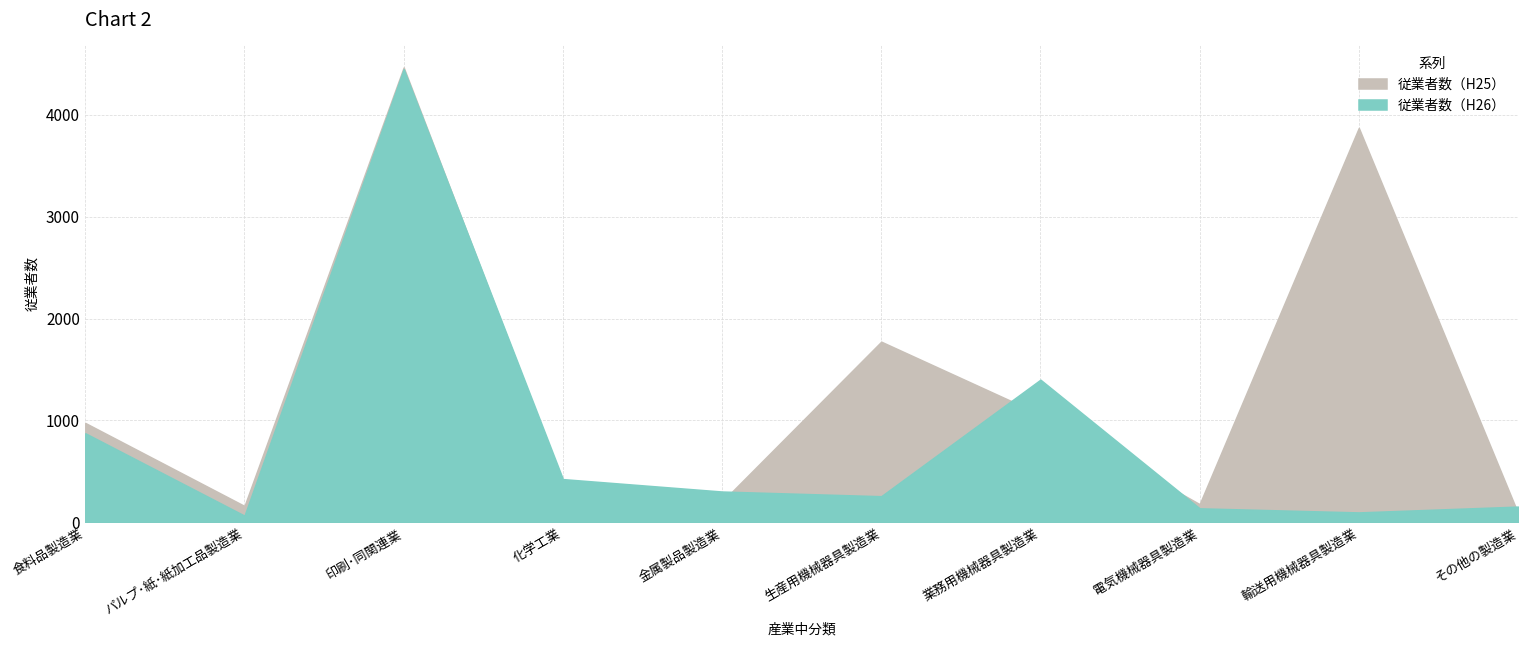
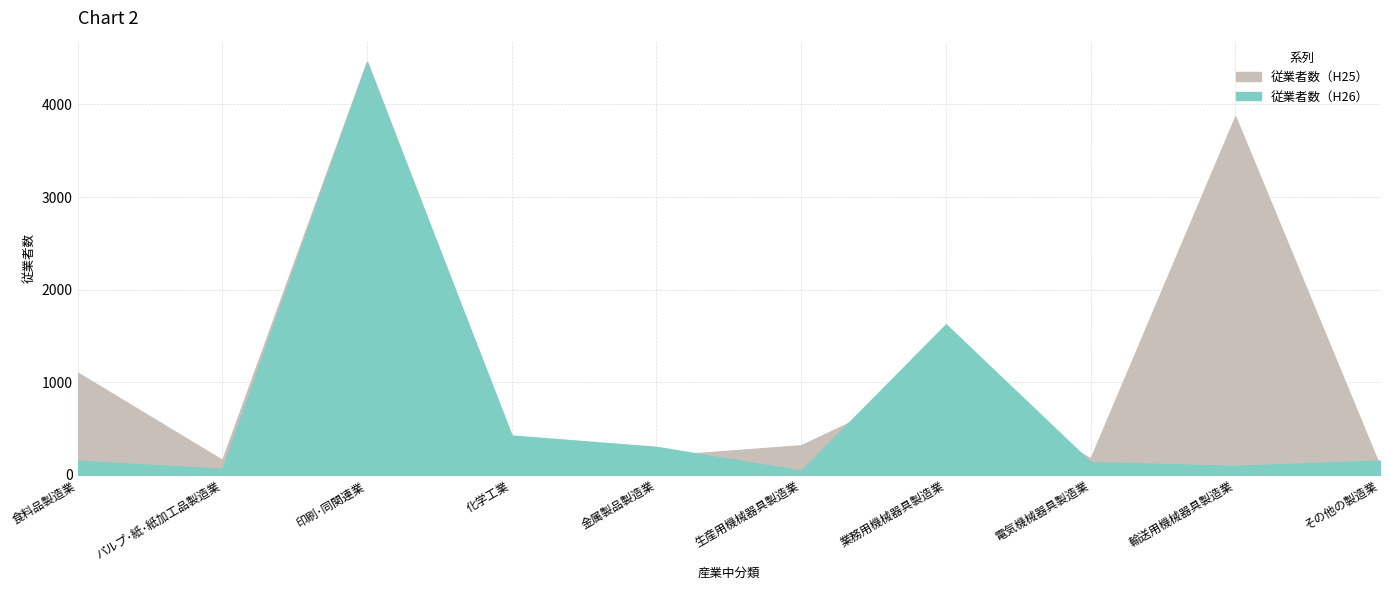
  {
    "従業者数（H25）": {
-     "食料品製造業": 1000,
+     "食料品製造業": 1100,
      "パルプ･紙･紙加工品製造業": 200,
-     "生産用機械器具製造業": 1800,
+     "生産用機械器具製造業": 300,
      "電気機械器具製造業": 200,
      "輸送用機械器具製造業": 3900
    },
    "従業者数（H26）": {
-     "食料品製造業": 900,
+     "食料品製造業": 200,
      "パルプ･紙･紙加工品製造業": 100,
      "化学工業": 400,
      "金属製品製造業": 300,
-     "生産用機械器具製造業": 300,
-     "業務用機械器具製造業": 1400,
+     "生産用機械器具製造業": 0,
+     "業務用機械器具製造業": 1600,
      "電気機械器具製造業": 100,
      "輸送用機械器具製造業": 100,
      "その他の製造業": 200
    }
  }
